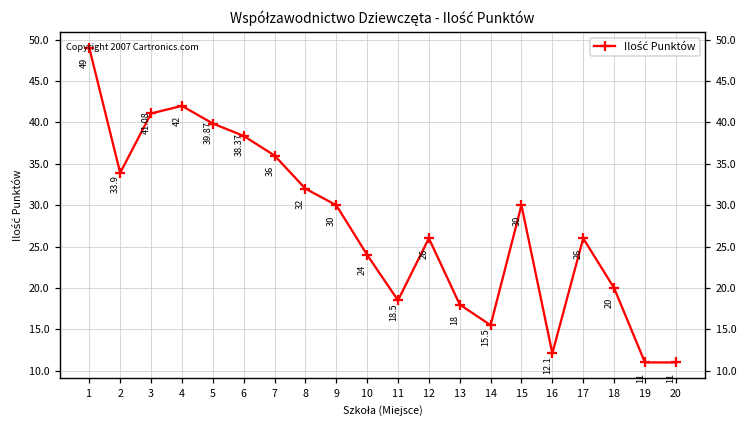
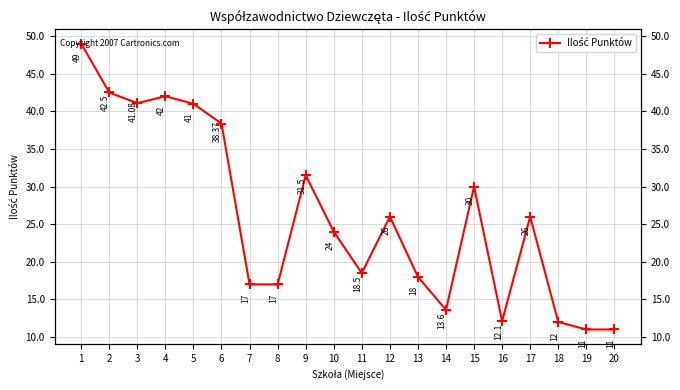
  {
    "1": 49,
-   "2": 33.9,
+   "2": 42.5,
    "3": 41.08,
    "4": 42,
-   "5": 39.87,
+   "5": 41,
    "6": 38.37,
-   "7": 36,
-   "8": 32,
-   "9": 30,
+   "7": 17,
+   "8": 17,
+   "9": 31.5,
    "10": 24,
    "11": 18.5,
    "12": 26,
    "13": 18,
-   "14": 15.5,
+   "14": 13.6,
    "15": 30,
    "16": 12.1,
    "17": 26,
-   "18": 20,
+   "18": 12,
    "19": 11,
    "20": 11
  }
